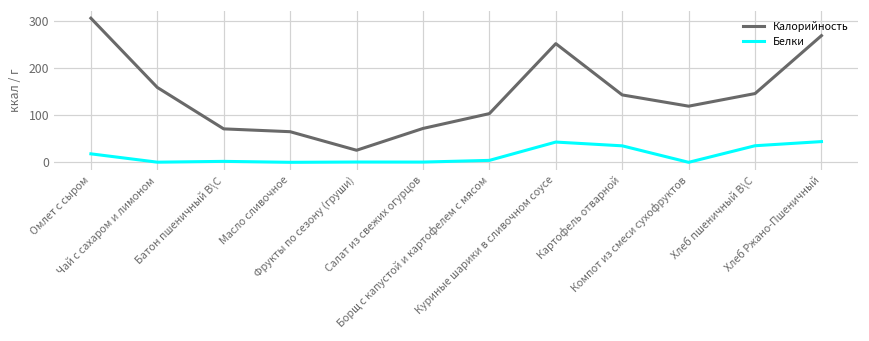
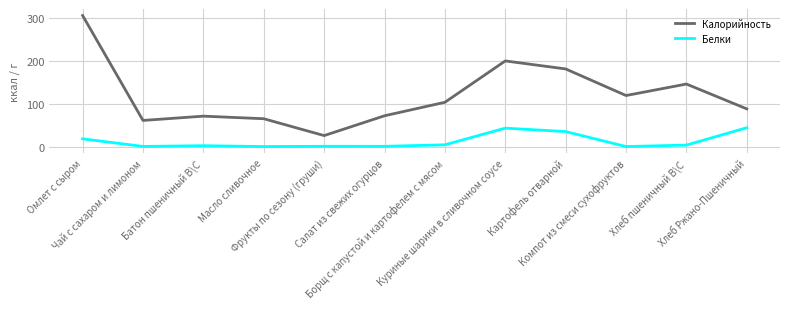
  {
    "Калорийность": {
      "Омлет с сыром": 310,
-     "Чай с сахаром и лимоном": 160,
+     "Чай с сахаром и лимоном": 60,
      "Батон пшеничный В\\С": 70,
      "Масло сливочное": 70,
      "Фрукты по сезону (груши)": 30,
      "Салат из свежих огурцов": 70,
      "Борщ с капустой и картофелем с мясом": 100,
-     "Куриные шарики в сливочном соусе": 250,
-     "Картофель отварной": 140,
+     "Куриные шарики в сливочном соусе": 200,
+     "Картофель отварной": 180,
      "Компот из смеси сухофруктов": 120,
      "Хлеб пшеничный В\\С": 150,
-     "Хлеб Ржано-Пшеничный": 270
+     "Хлеб Ржано-Пшеничный": 90
    },
    "Белки": {
      "Омлет с сыром": 20,
      "Чай с сахаром и лимоном": 0,
      "Батон пшеничный В\\С": 0,
      "Масло сливочное": 0,
      "Фрукты по сезону (груши)": 0,
      "Салат из свежих огурцов": 0,
      "Борщ с капустой и картофелем с мясом": 0,
      "Куриные шарики в сливочном соусе": 40,
      "Картофель отварной": 40,
      "Компот из смеси сухофруктов": 0,
-     "Хлеб пшеничный В\\С": 40,
+     "Хлеб пшеничный В\\С": 0,
      "Хлеб Ржано-Пшеничный": 40
    }
  }
